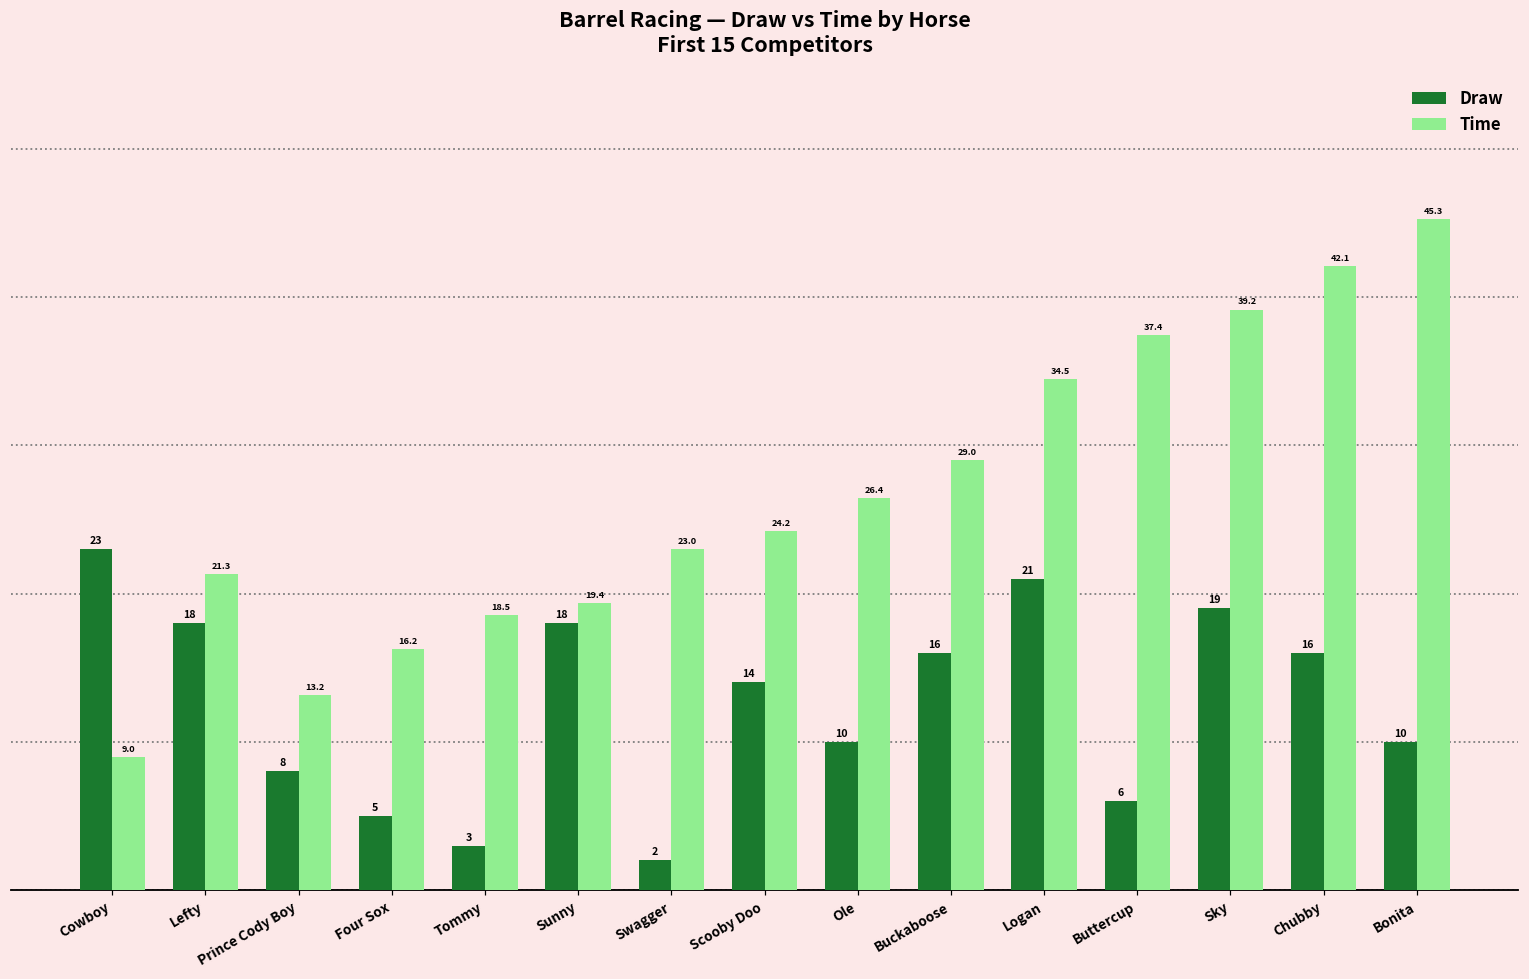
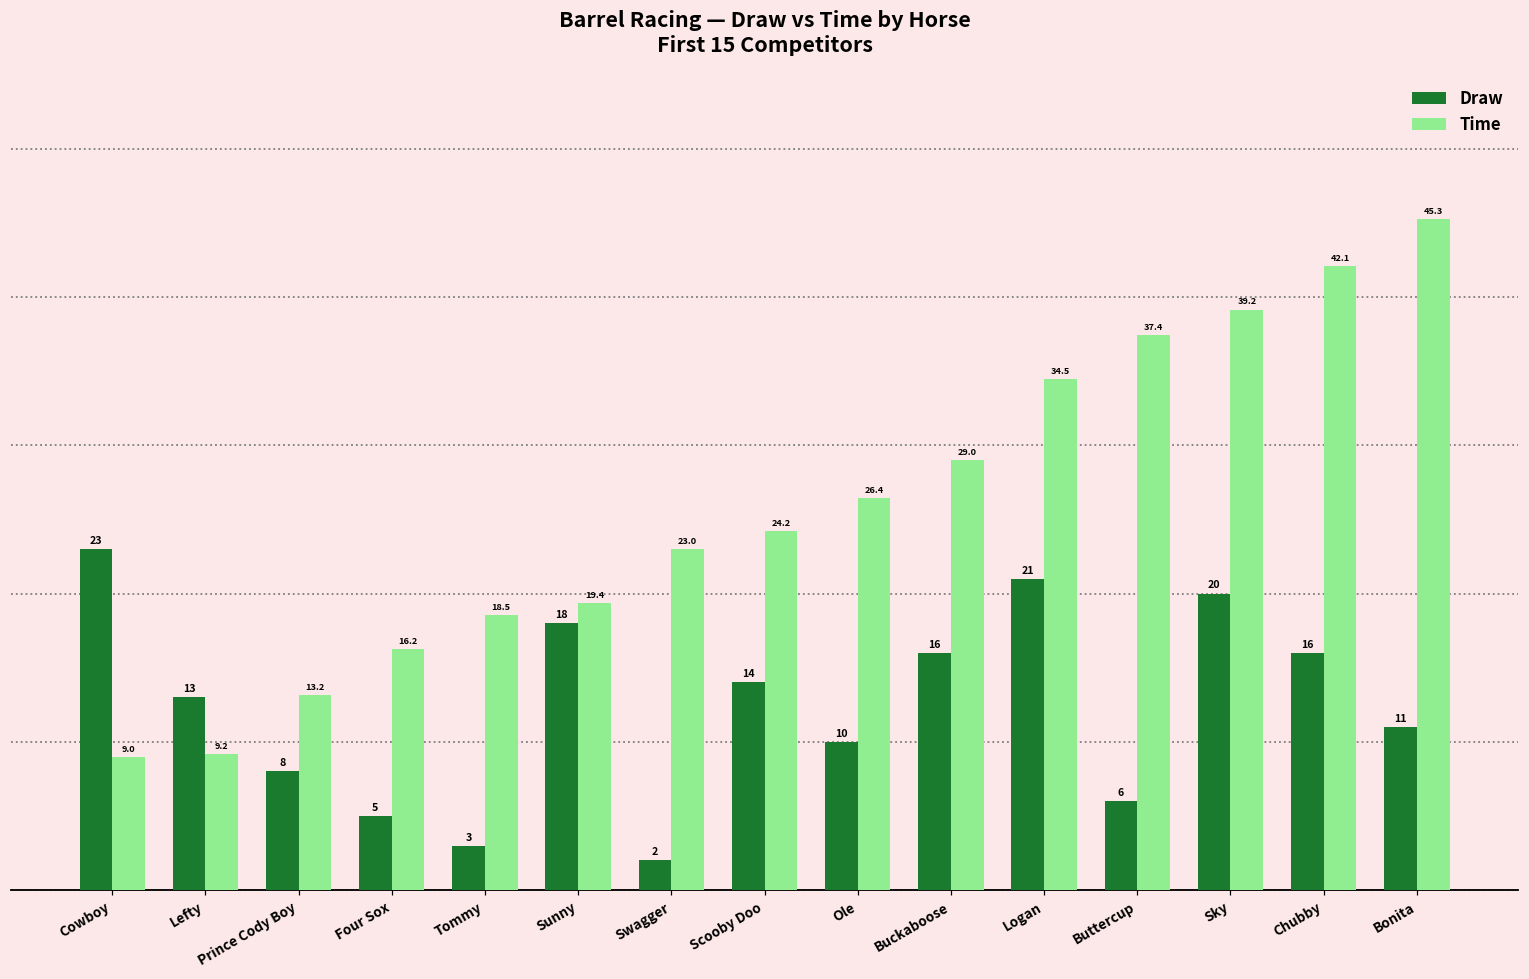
  {
    "Draw": {
      "Cowboy": 23,
-     "Lefty": 18,
+     "Lefty": 13,
      "Prince Cody Boy": 8,
      "Four Sox": 5,
      "Tommy": 3,
      "Sunny": 18,
      "Swagger": 2,
      "Scooby Doo": 14,
      "Ole": 10,
      "Buckaboose": 16,
      "Logan": 21,
      "Buttercup": 6,
-     "Sky": 19,
+     "Sky": 20,
      "Chubby": 16,
-     "Bonita": 10
+     "Bonita": 11
    },
    "Time": {
      "Cowboy": 9.0,
-     "Lefty": 21.3,
+     "Lefty": 9.2,
      "Prince Cody Boy": 13.2,
      "Four Sox": 16.2,
      "Tommy": 18.5,
      "Sunny": 19.4,
      "Swagger": 23.0,
      "Scooby Doo": 24.2,
      "Ole": 26.4,
      "Buckaboose": 29.0,
      "Logan": 34.5,
      "Buttercup": 37.4,
      "Sky": 39.2,
      "Chubby": 42.1,
      "Bonita": 45.3
    }
  }
